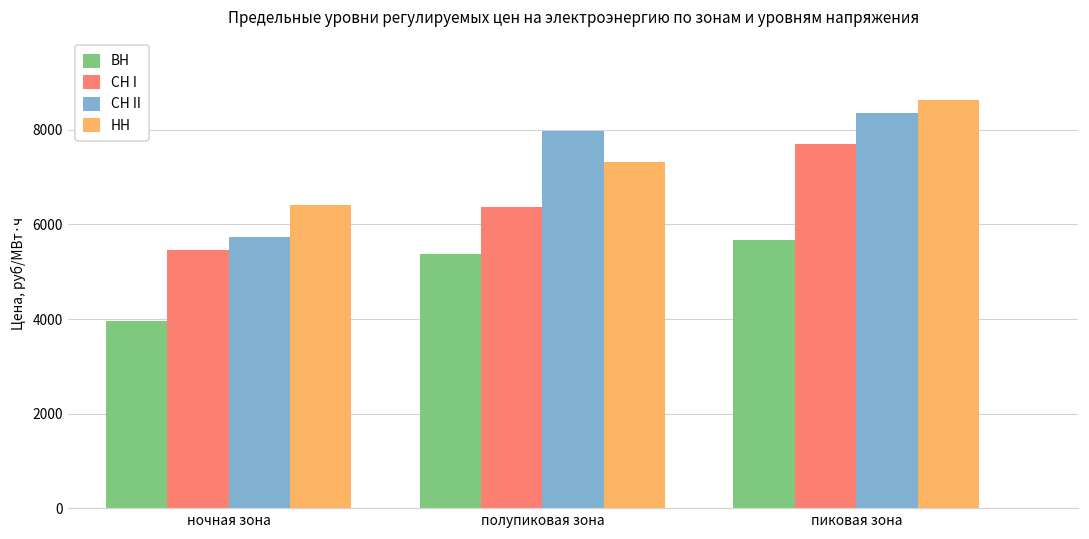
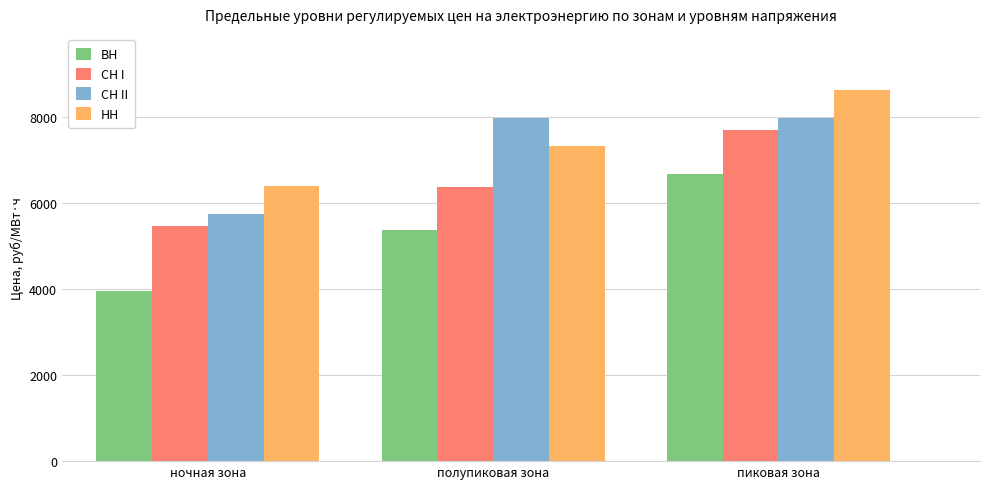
  {
    "ВН": {
      "ночная зона": 4000,
      "полупиковая зона": 5400,
-     "пиковая зона": 5700
+     "пиковая зона": 6700
    },
    "СН II": {
      "ночная зона": 5700,
      "полупиковая зона": 8000,
-     "пиковая зона": 8300
+     "пиковая зона": 8000
    }
  }
